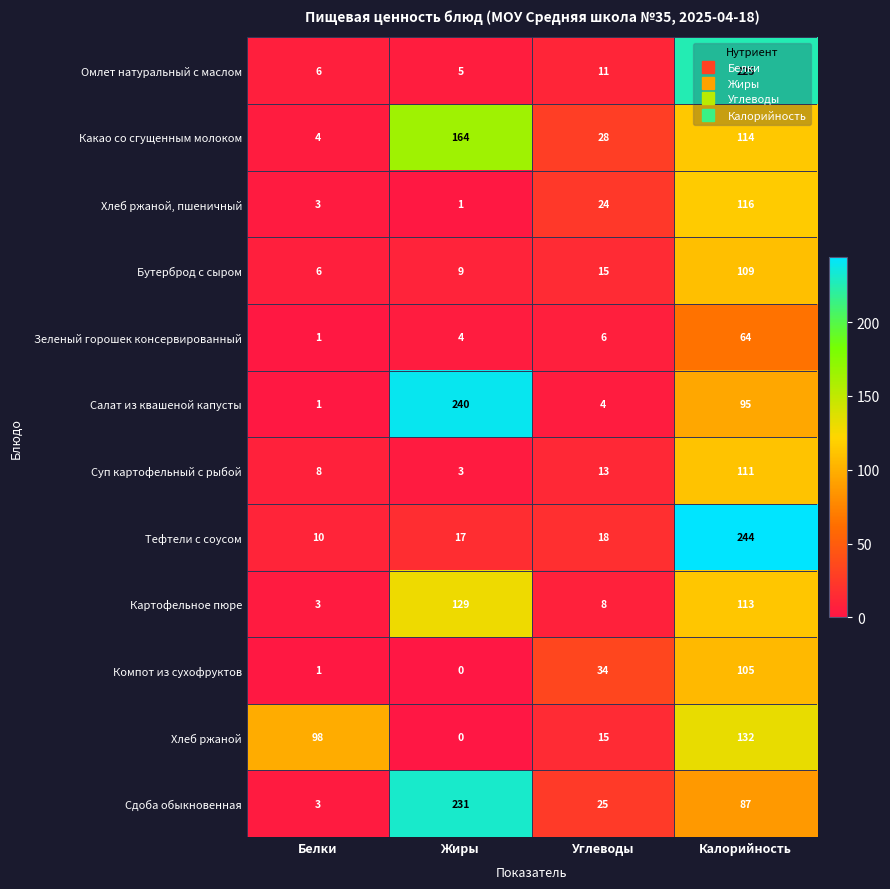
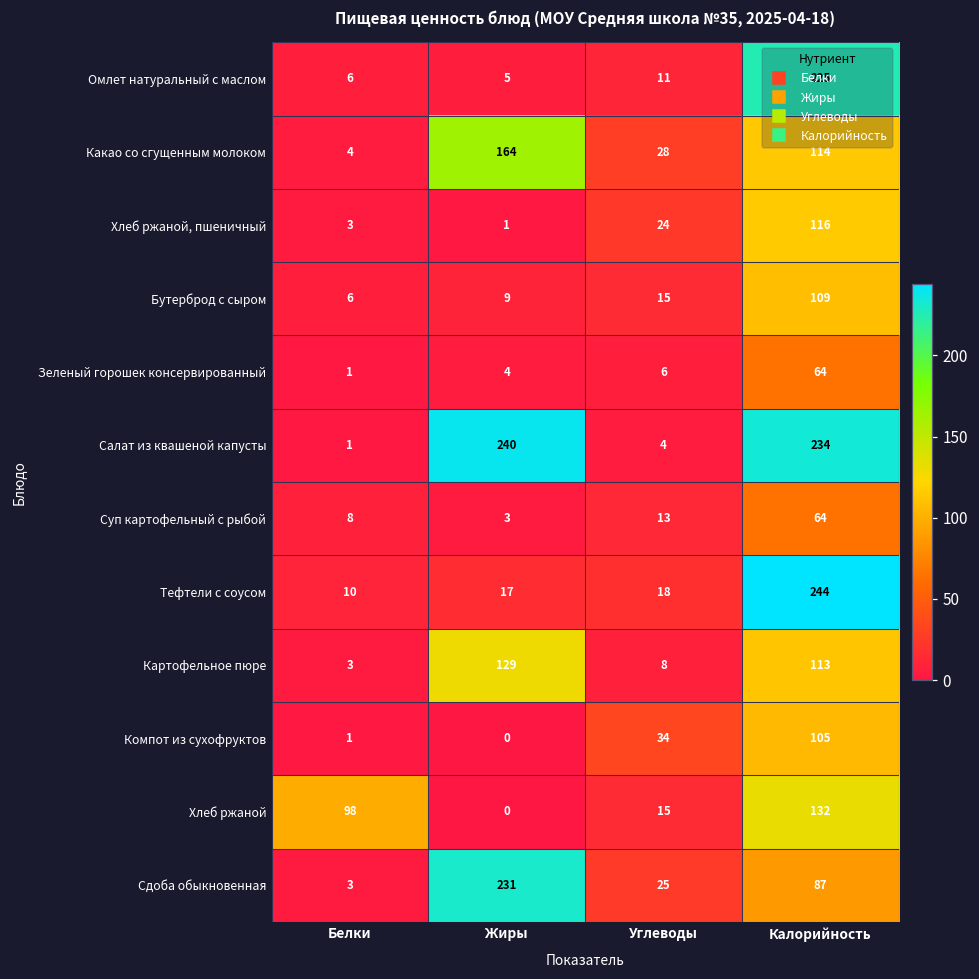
  {
    "Омлет натуральный с маслом": {
      "Белки": 6,
      "Жиры": 5,
      "Углеводы": 11
    },
    "Какао со сгущенным молоком": {
      "Белки": 4,
      "Жиры": 164,
      "Углеводы": 28,
      "Калорийность": 114
    },
    "Хлеб ржаной, пшеничный": {
      "Белки": 3,
      "Жиры": 1,
      "Углеводы": 24,
      "Калорийность": 116
    },
    "Бутерброд с сыром": {
      "Белки": 6,
      "Жиры": 9,
      "Углеводы": 15,
      "Калорийность": 109
    },
    "Зеленый горошек консервированный": {
      "Белки": 1,
      "Жиры": 4,
      "Углеводы": 6,
      "Калорийность": 64
    },
    "Салат из квашеной капусты": {
      "Белки": 1,
      "Жиры": 240,
      "Углеводы": 4,
-     "Калорийность": 95
+     "Калорийность": 234
    },
    "Суп картофельный с рыбой": {
      "Белки": 8,
      "Жиры": 3,
      "Углеводы": 13,
-     "Калорийность": 111
+     "Калорийность": 64
    },
    "Тефтели с соусом": {
      "Белки": 10,
      "Жиры": 17,
      "Углеводы": 18,
      "Калорийность": 244
    },
    "Картофельное пюре": {
      "Белки": 3,
      "Жиры": 129,
      "Углеводы": 8,
      "Калорийность": 113
    },
    "Компот из сухофруктов": {
      "Белки": 1,
      "Жиры": 0,
      "Углеводы": 34,
      "Калорийность": 105
    },
    "Хлеб ржаной": {
      "Белки": 98,
      "Жиры": 0,
      "Углеводы": 15,
      "Калорийность": 132
    },
    "Сдоба обыкновенная": {
      "Белки": 3,
      "Жиры": 231,
      "Углеводы": 25,
      "Калорийность": 87
    }
  }
